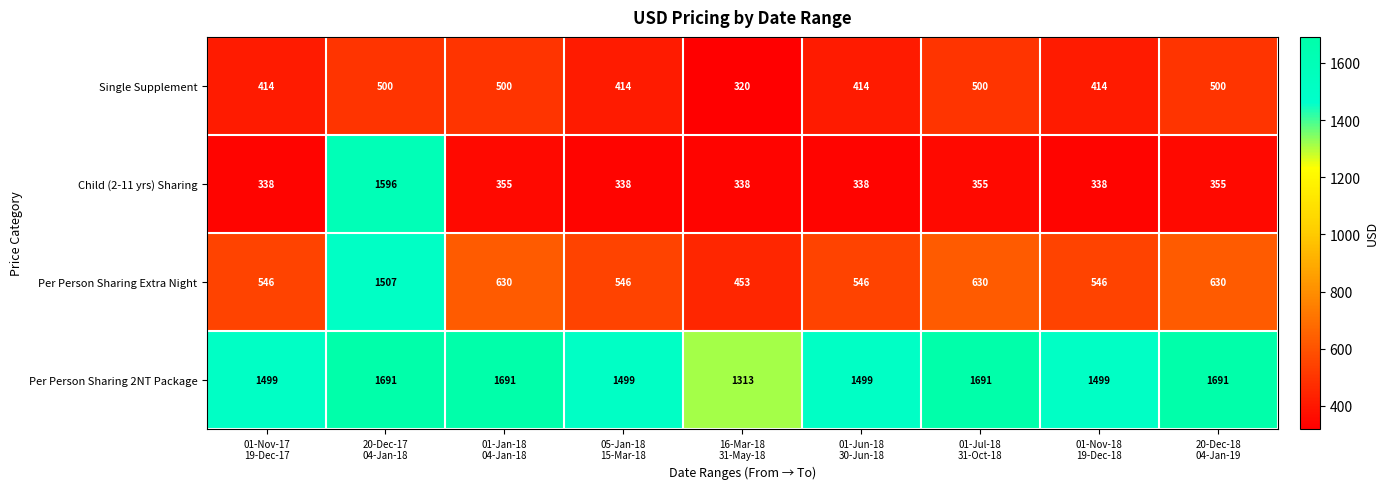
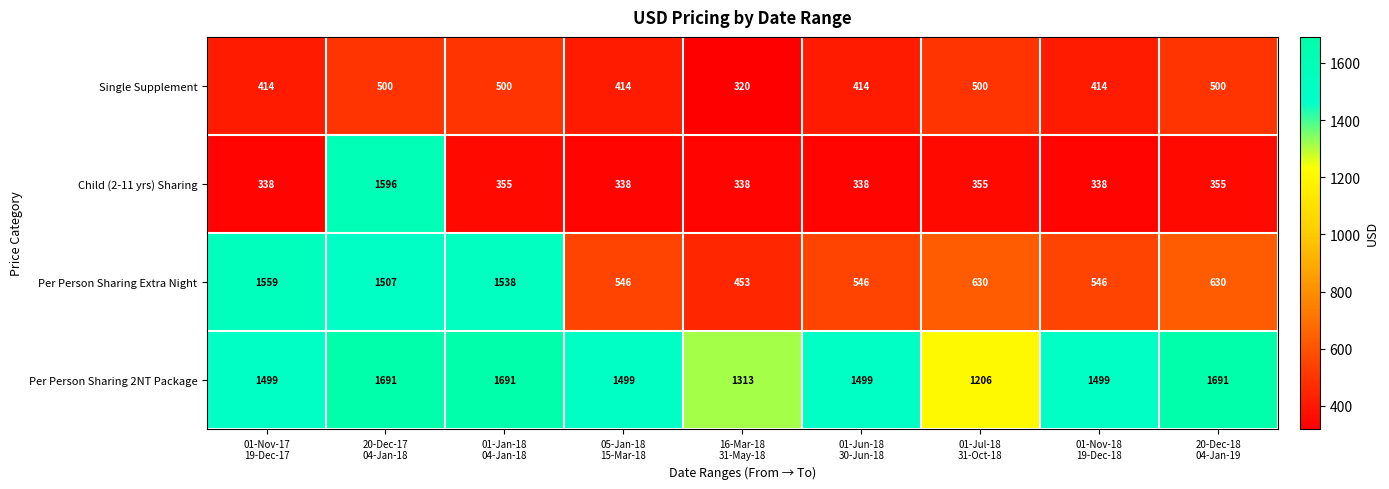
  {
    "Single Supplement": {
      "01-Nov-17 19-Dec-17": 414,
      "20-Dec-17 04-Jan-18": 500,
      "01-Jan-18 04-Jan-18": 500,
      "05-Jan-18 15-Mar-18": 414,
      "16-Mar-18 31-May-18": 320,
      "01-Jun-18 30-Jun-18": 414,
      "01-Jul-18 31-Oct-18": 500,
      "01-Nov-18 19-Dec-18": 414,
      "20-Dec-18 04-Jan-19": 500
    },
    "Child (2-11 yrs) Sharing": {
      "01-Nov-17 19-Dec-17": 338,
      "20-Dec-17 04-Jan-18": 1596,
      "01-Jan-18 04-Jan-18": 355,
      "05-Jan-18 15-Mar-18": 338,
      "16-Mar-18 31-May-18": 338,
      "01-Jun-18 30-Jun-18": 338,
      "01-Jul-18 31-Oct-18": 355,
      "01-Nov-18 19-Dec-18": 338,
      "20-Dec-18 04-Jan-19": 355
    },
    "Per Person Sharing Extra Night": {
-     "01-Nov-17 19-Dec-17": 546,
+     "01-Nov-17 19-Dec-17": 1559,
      "20-Dec-17 04-Jan-18": 1507,
-     "01-Jan-18 04-Jan-18": 630,
+     "01-Jan-18 04-Jan-18": 1538,
      "05-Jan-18 15-Mar-18": 546,
      "16-Mar-18 31-May-18": 453,
      "01-Jun-18 30-Jun-18": 546,
      "01-Jul-18 31-Oct-18": 630,
      "01-Nov-18 19-Dec-18": 546,
      "20-Dec-18 04-Jan-19": 630
    },
    "Per Person Sharing 2NT Package": {
      "01-Nov-17 19-Dec-17": 1499,
      "20-Dec-17 04-Jan-18": 1691,
      "01-Jan-18 04-Jan-18": 1691,
      "05-Jan-18 15-Mar-18": 1499,
      "16-Mar-18 31-May-18": 1313,
      "01-Jun-18 30-Jun-18": 1499,
-     "01-Jul-18 31-Oct-18": 1691,
+     "01-Jul-18 31-Oct-18": 1206,
      "01-Nov-18 19-Dec-18": 1499,
      "20-Dec-18 04-Jan-19": 1691
    }
  }
